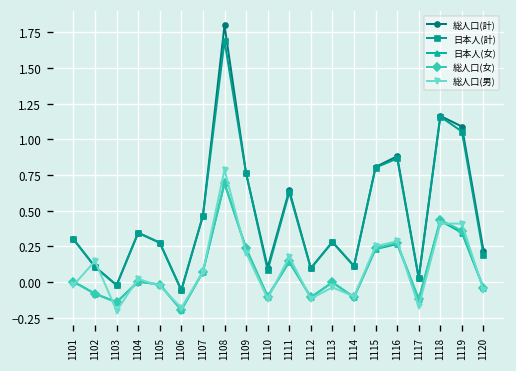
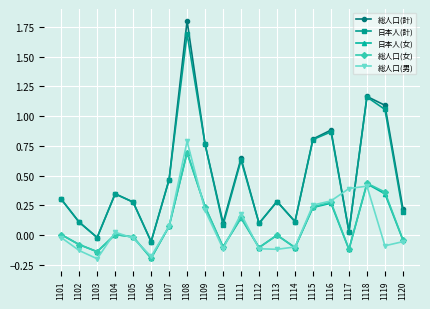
  {
    "総人口(男)": {
      "1101": -0.02,
-     "1102": 0.15,
+     "1102": -0.13,
      "1103": -0.20,
      "1108": 0.79,
      "1109": 0.21,
      "1111": 0.18,
-     "1113": -0.04,
-     "1117": -0.17,
-     "1119": 0.41
+     "1113": -0.12,
+     "1117": 0.39,
+     "1119": -0.09
    }
  }
